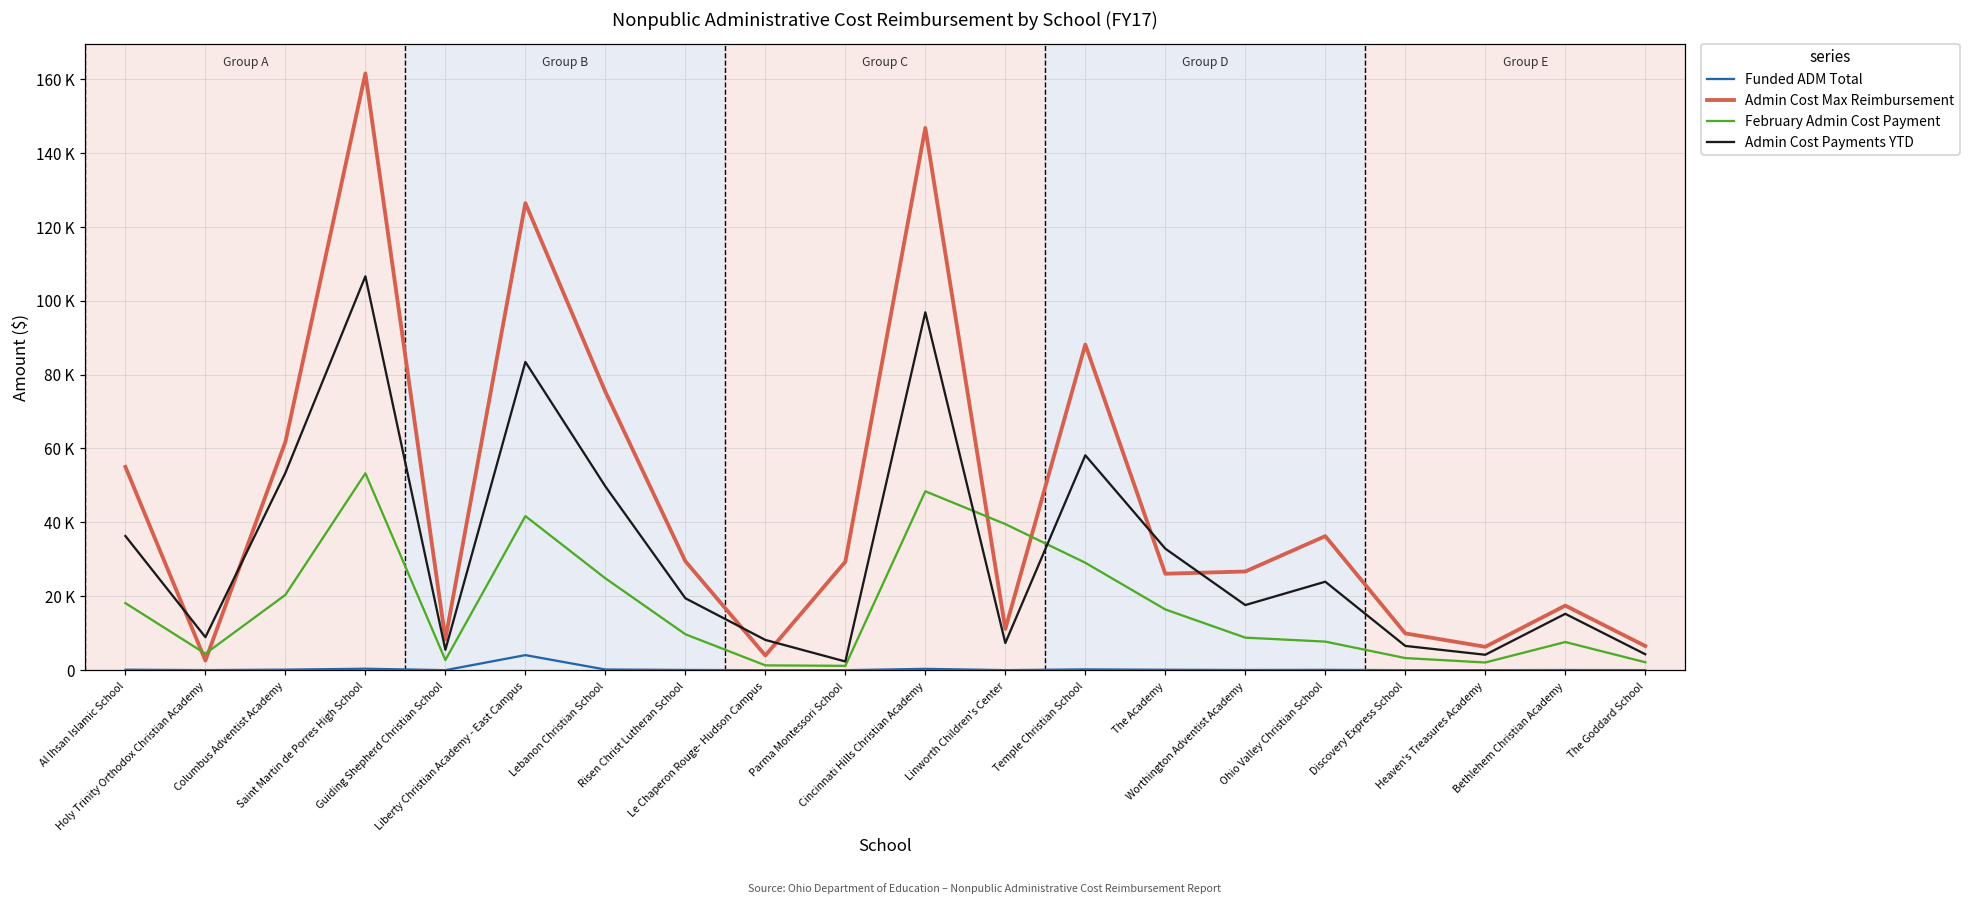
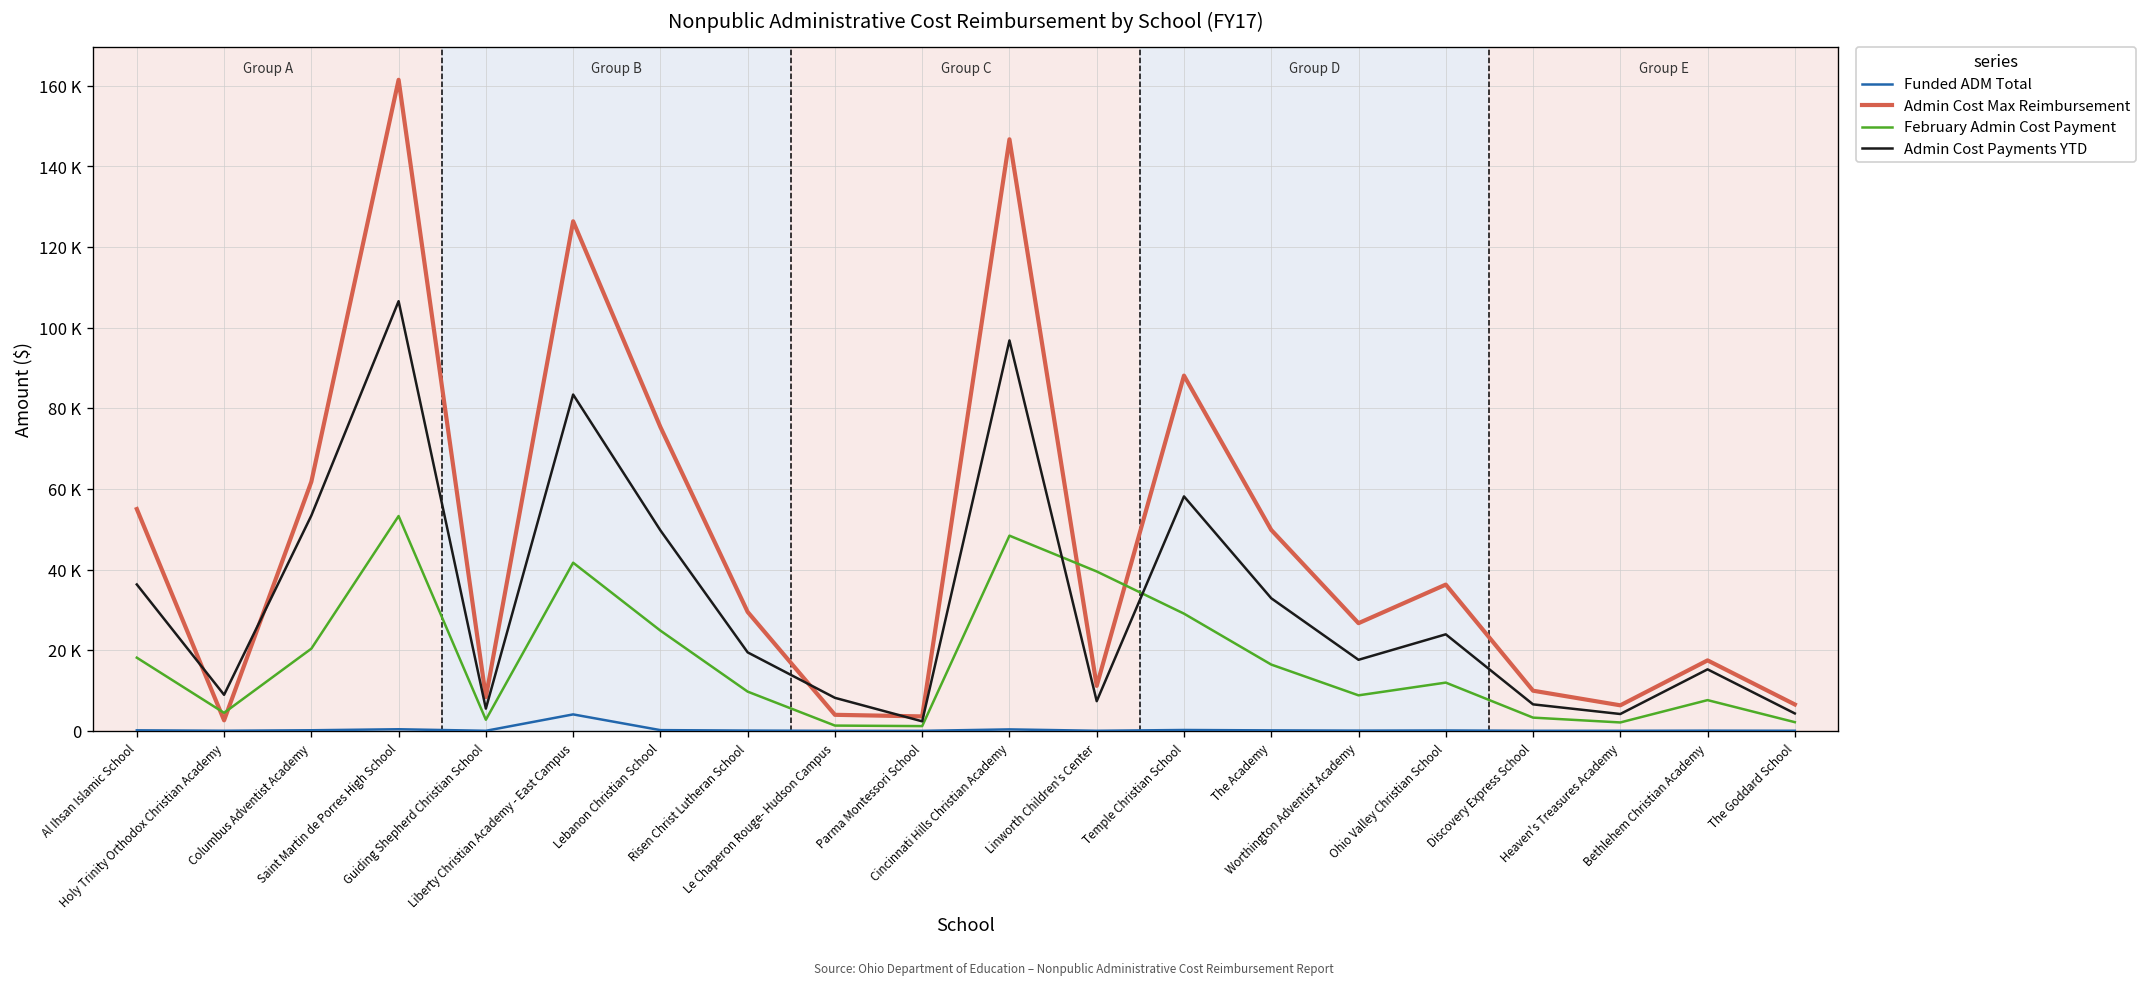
  {
    "Funded ADM Total": {
      "Al Ihsan Islamic School": 0,
      "Holy Trinity Orthodox Christian Academy": 0,
      "Columbus Adventist Academy": 0,
      "Saint Martin de Porres High School": 0,
      "Guiding Shepherd Christian School": 0,
      "Liberty Christian Academy - East Campus": 4000,
      "Lebanon Christian School": 0,
      "Risen Christ Lutheran School": 0,
      "Le Chaperon Rouge- Hudson Campus": 0,
      "Parma Montessori School": 0,
      "Cincinnati Hills Christian Academy": 0,
      "Linworth Children's Center": 0,
      "Temple Christian School": 0,
      "The Academy": 0,
      "Worthington Adventist Academy": 0,
      "Ohio Valley Christian School": 0,
      "Discovery Express School": 0,
      "Heaven's Treasures Academy": 0,
      "Bethlehem Christian Academy": 0,
      "The Goddard School": 0
    },
    "Admin Cost Max Reimbursement": {
      "Al Ihsan Islamic School": 55000,
      "Holy Trinity Orthodox Christian Academy": 3000,
      "Columbus Adventist Academy": 62000,
      "Saint Martin de Porres High School": 161000,
      "Guiding Shepherd Christian School": 8000,
      "Liberty Christian Academy - East Campus": 126000,
      "Lebanon Christian School": 75000,
      "Risen Christ Lutheran School": 30000,
      "Le Chaperon Rouge- Hudson Campus": 4000,
-     "Parma Montessori School": 29000,
+     "Parma Montessori School": 4000,
      "Cincinnati Hills Christian Academy": 147000,
      "Linworth Children's Center": 11000,
      "Temple Christian School": 88000,
-     "The Academy": 26000,
+     "The Academy": 50000,
      "Worthington Adventist Academy": 27000,
      "Ohio Valley Christian School": 36000,
      "Discovery Express School": 10000,
      "Heaven's Treasures Academy": 6000,
      "Bethlehem Christian Academy": 17000,
      "The Goddard School": 7000
    },
    "February Admin Cost Payment": {
      "Al Ihsan Islamic School": 18000,
      "Holy Trinity Orthodox Christian Academy": 4000,
      "Columbus Adventist Academy": 20000,
      "Saint Martin de Porres High School": 53000,
      "Guiding Shepherd Christian School": 3000,
      "Liberty Christian Academy - East Campus": 42000,
      "Lebanon Christian School": 25000,
      "Risen Christ Lutheran School": 10000,
      "Le Chaperon Rouge- Hudson Campus": 1000,
      "Parma Montessori School": 1000,
      "Cincinnati Hills Christian Academy": 48000,
      "Linworth Children's Center": 40000,
      "Temple Christian School": 29000,
      "The Academy": 16000,
      "Worthington Adventist Academy": 9000,
-     "Ohio Valley Christian School": 8000,
+     "Ohio Valley Christian School": 12000,
      "Discovery Express School": 3000,
      "Heaven's Treasures Academy": 2000,
      "Bethlehem Christian Academy": 8000,
      "The Goddard School": 2000
    },
    "Admin Cost Payments YTD": {
      "Al Ihsan Islamic School": 36000,
      "Holy Trinity Orthodox Christian Academy": 9000,
      "Columbus Adventist Academy": 53000,
      "Saint Martin de Porres High School": 107000,
      "Guiding Shepherd Christian School": 6000,
      "Liberty Christian Academy - East Campus": 83000,
      "Lebanon Christian School": 50000,
      "Risen Christ Lutheran School": 19000,
      "Le Chaperon Rouge- Hudson Campus": 8000,
      "Parma Montessori School": 2000,
      "Cincinnati Hills Christian Academy": 97000,
      "Linworth Children's Center": 7000,
      "Temple Christian School": 58000,
      "The Academy": 33000,
      "Worthington Adventist Academy": 18000,
      "Ohio Valley Christian School": 24000,
      "Discovery Express School": 7000,
      "Heaven's Treasures Academy": 4000,
      "Bethlehem Christian Academy": 15000,
      "The Goddard School": 4000
    }
  }
